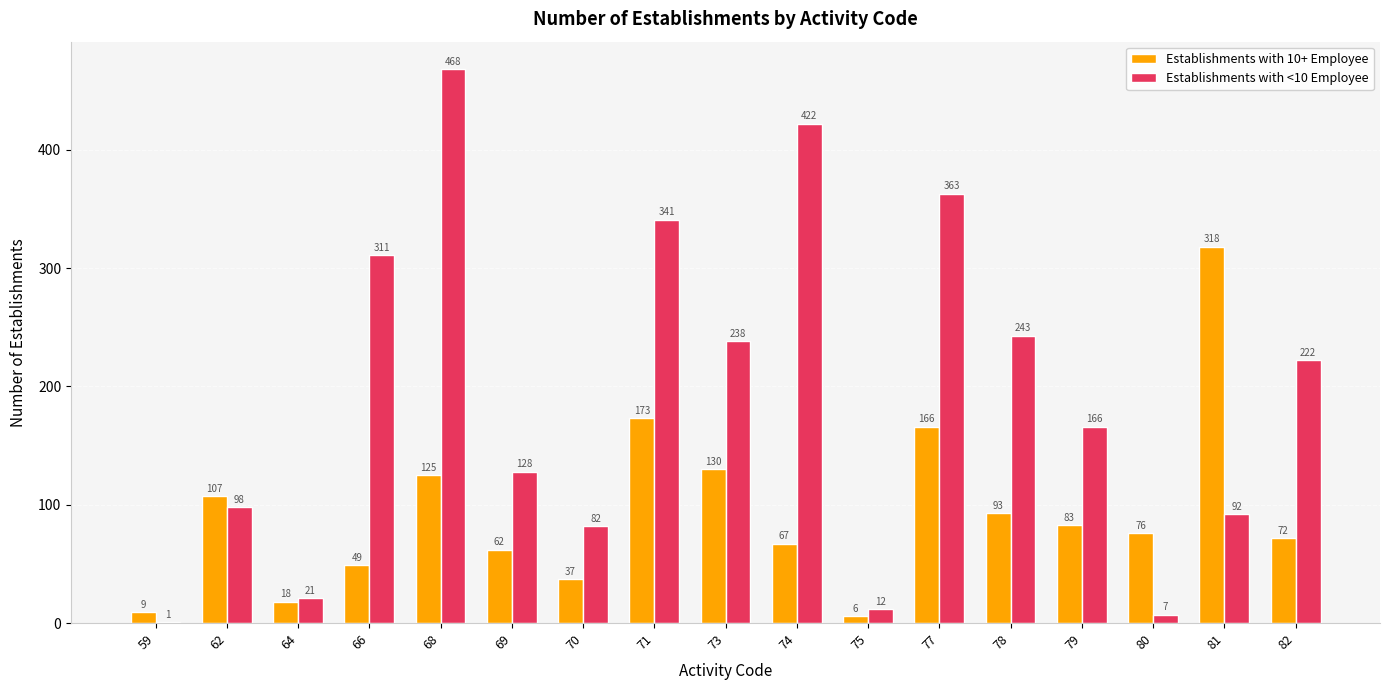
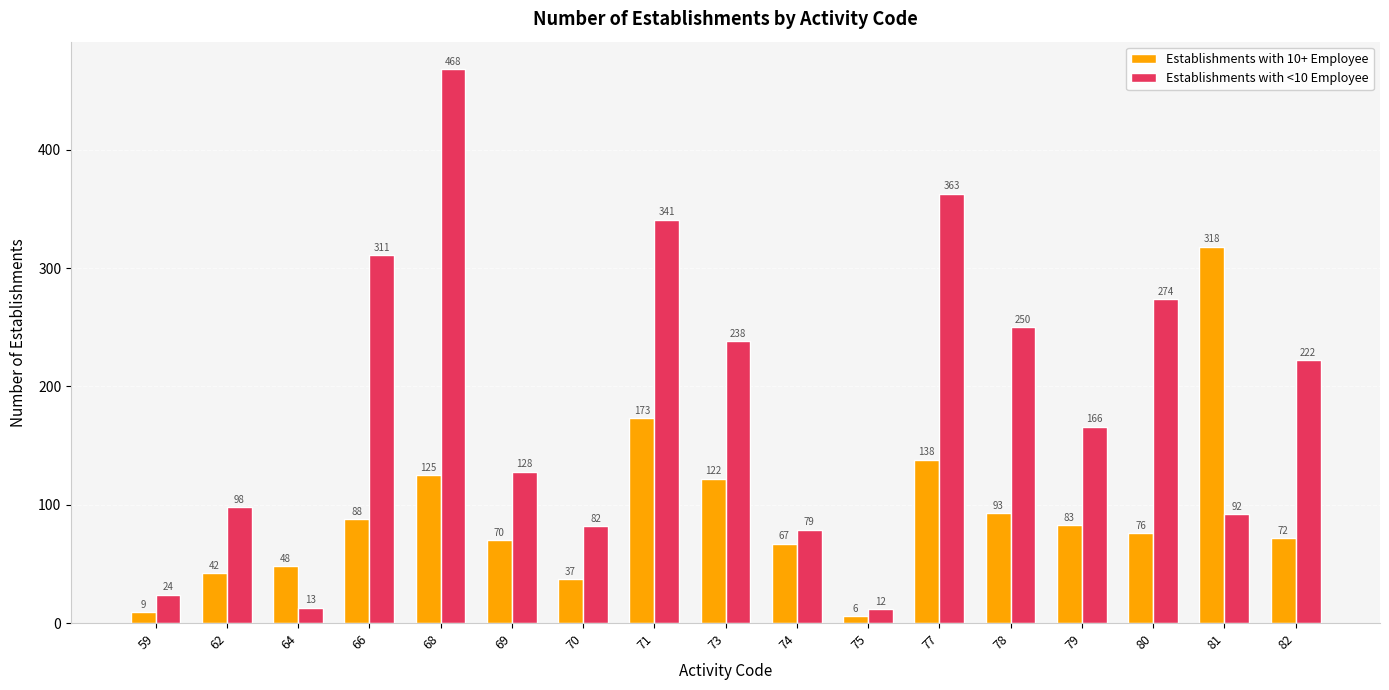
  {
    "Establishments with 10+ Employee": {
      "59": 9,
-     "62": 107,
-     "64": 18,
-     "66": 49,
+     "62": 42,
+     "64": 48,
+     "66": 88,
      "68": 125,
-     "69": 62,
+     "69": 70,
      "70": 37,
      "71": 173,
-     "73": 130,
+     "73": 122,
      "74": 67,
      "75": 6,
-     "77": 166,
+     "77": 138,
      "78": 93,
      "79": 83,
      "80": 76,
      "81": 318,
      "82": 72
    },
    "Establishments with <10 Employee": {
-     "59": 1,
+     "59": 24,
      "62": 98,
-     "64": 21,
+     "64": 13,
      "66": 311,
      "68": 468,
      "69": 128,
      "70": 82,
      "71": 341,
      "73": 238,
-     "74": 422,
+     "74": 79,
      "75": 12,
      "77": 363,
-     "78": 243,
+     "78": 250,
      "79": 166,
-     "80": 7,
+     "80": 274,
      "81": 92,
      "82": 222
    }
  }
